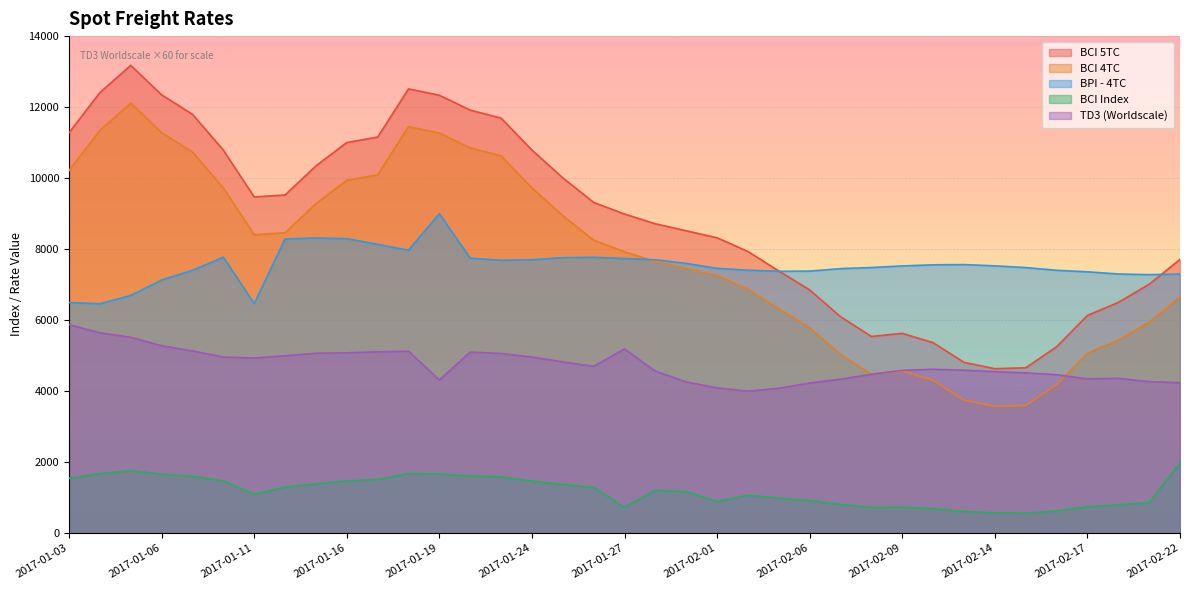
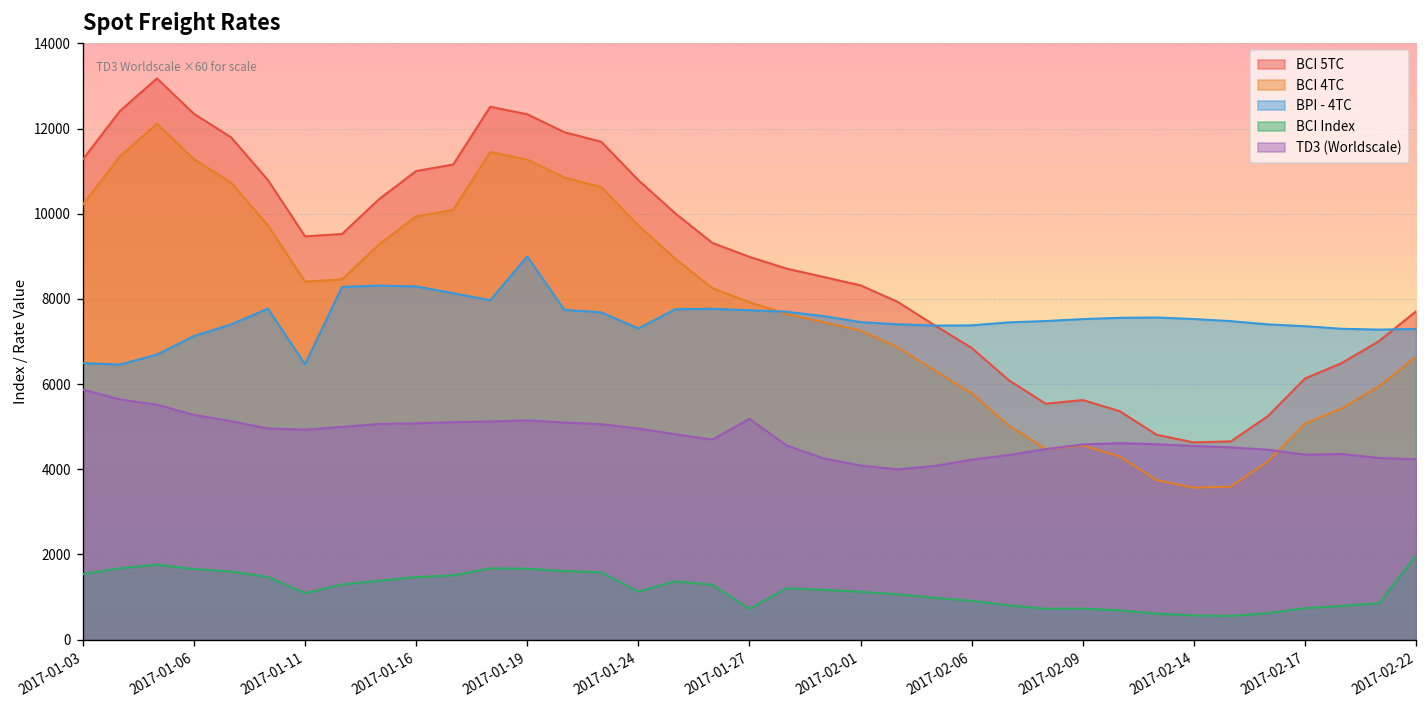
  {
    "BPI - 4TC": {
      "2017-01-03": 6500,
      "2017-01-06": 7100,
      "2017-01-11": 6500,
      "2017-01-16": 8300,
      "2017-01-19": 9000,
-     "2017-01-24": 7700,
+     "2017-01-24": 7300,
      "2017-01-27": 7700,
      "2017-02-01": 7500,
      "2017-02-06": 7400,
      "2017-02-09": 7500,
      "2017-02-14": 7500,
      "2017-02-17": 7400,
      "2017-02-22": 7300
    },
    "BCI Index": {
      "2017-01-03": 1500,
      "2017-01-06": 1700,
      "2017-01-11": 1100,
      "2017-01-16": 1500,
      "2017-01-19": 1700,
-     "2017-01-24": 1500,
+     "2017-01-24": 1100,
      "2017-01-27": 700,
-     "2017-02-01": 900,
+     "2017-02-01": 1100,
      "2017-02-06": 900,
      "2017-02-09": 700,
      "2017-02-14": 600,
      "2017-02-17": 700,
      "2017-02-22": 2000
    },
    "TD3 (Worldscale)": {
      "2017-01-03": 5900,
      "2017-01-06": 5300,
      "2017-01-11": 4900,
      "2017-01-16": 5100,
-     "2017-01-19": 4300,
+     "2017-01-19": 5100,
      "2017-01-24": 5000,
      "2017-01-27": 5200,
      "2017-02-01": 4100,
      "2017-02-06": 4200,
      "2017-02-14": 4500,
      "2017-02-17": 4300,
      "2017-02-22": 4200
    }
  }
